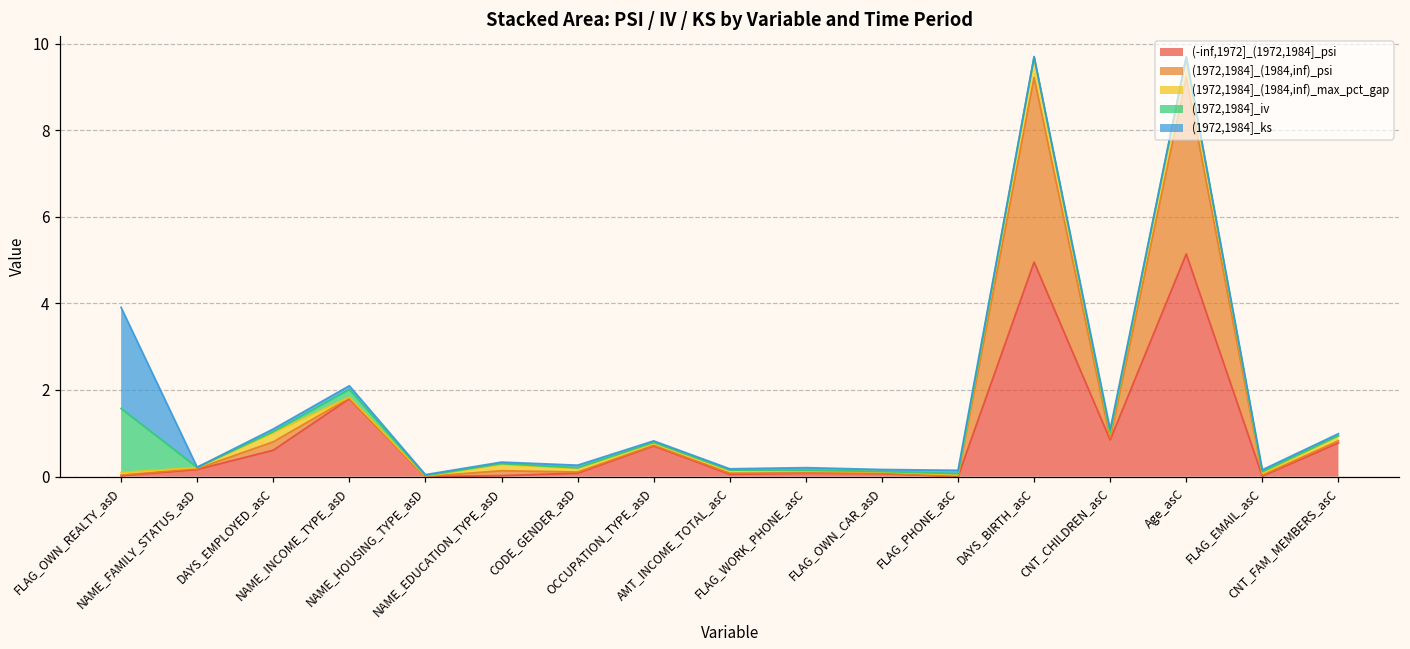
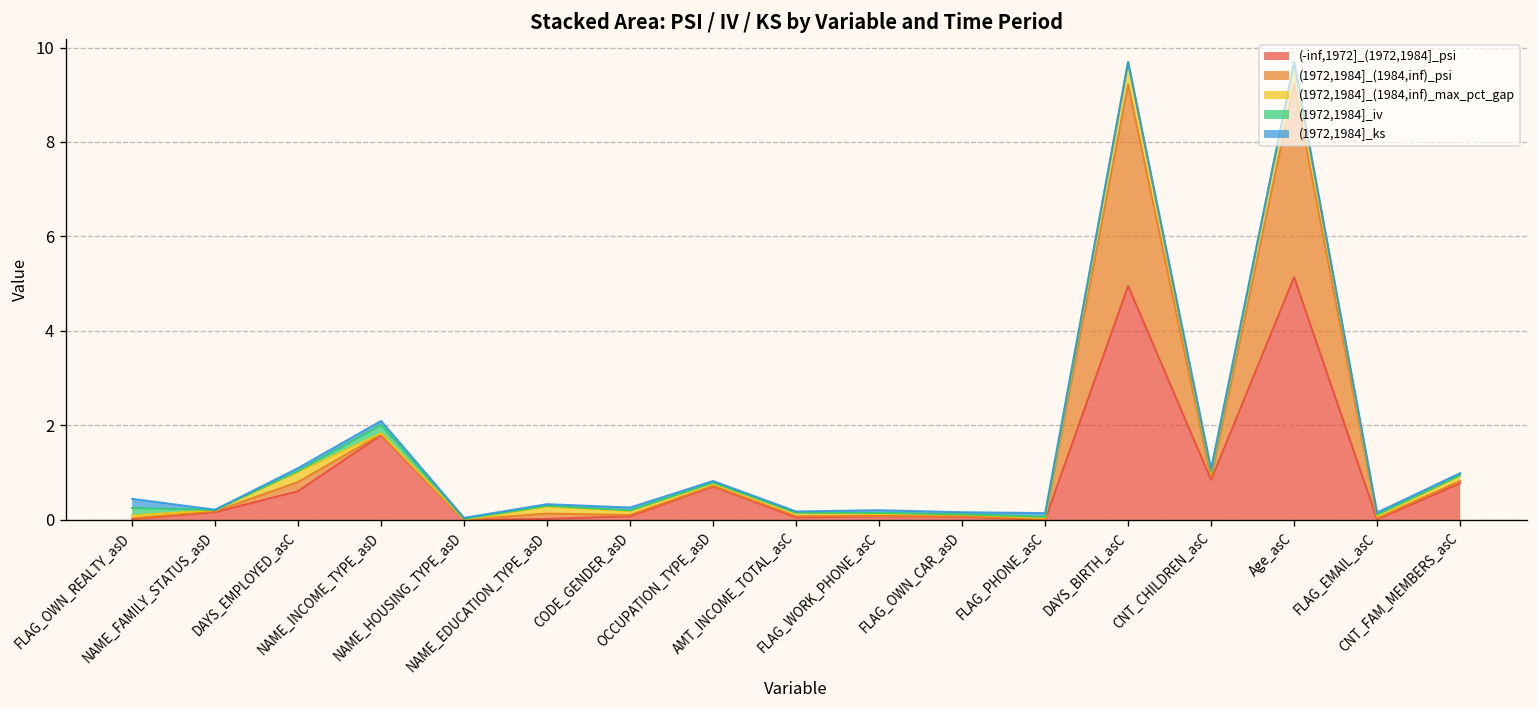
  {
    "(1972,1984]_iv": {
-     "FLAG_OWN_REALTY_asD": 1.5,
+     "FLAG_OWN_REALTY_asD": 0.2,
      "NAME_INCOME_TYPE_asD": 0.2
    },
    "(1972,1984]_ks": {
-     "FLAG_OWN_REALTY_asD": 2.3,
+     "FLAG_OWN_REALTY_asD": 0.2,
      "NAME_INCOME_TYPE_asD": 0.1,
      "FLAG_PHONE_asC": 0.1,
      "CNT_CHILDREN_asC": 0.1
    }
  }
